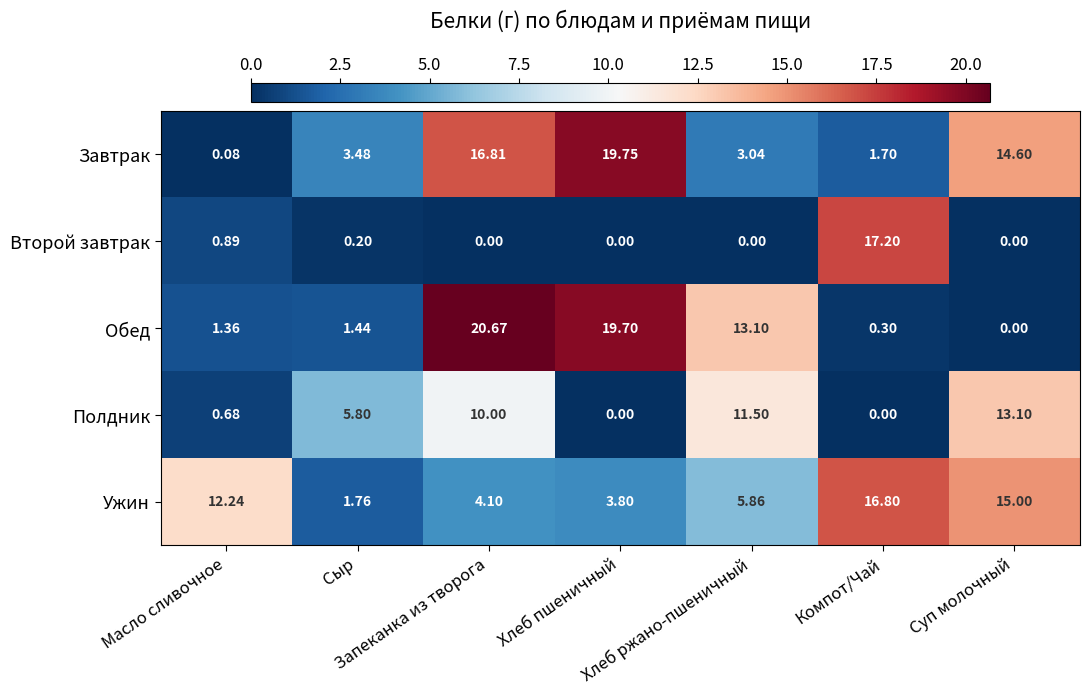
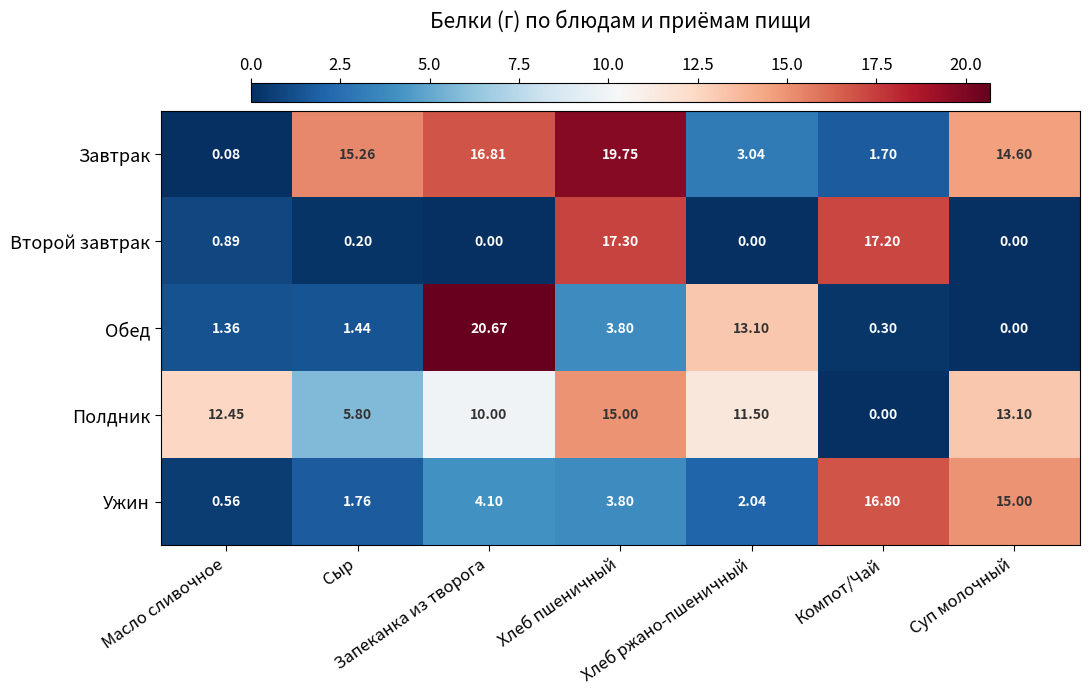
  {
    "Завтрак": {
      "Масло сливочное": 0.08,
-     "Сыр": 3.48,
+     "Сыр": 15.26,
      "Запеканка из творога": 16.81,
      "Хлеб пшеничный": 19.75,
      "Хлеб ржано-пшеничный": 3.04,
      "Компот/Чай": 1.70,
      "Суп молочный": 14.60
    },
    "Второй завтрак": {
      "Масло сливочное": 0.89,
      "Сыр": 0.20,
      "Запеканка из творога": 0.00,
-     "Хлеб пшеничный": 0.00,
+     "Хлеб пшеничный": 17.30,
      "Хлеб ржано-пшеничный": 0.00,
      "Компот/Чай": 17.20,
      "Суп молочный": 0.00
    },
    "Обед": {
      "Масло сливочное": 1.36,
      "Сыр": 1.44,
      "Запеканка из творога": 20.67,
-     "Хлеб пшеничный": 19.70,
+     "Хлеб пшеничный": 3.80,
      "Хлеб ржано-пшеничный": 13.10,
      "Компот/Чай": 0.30,
      "Суп молочный": 0.00
    },
    "Полдник": {
-     "Масло сливочное": 0.68,
+     "Масло сливочное": 12.45,
      "Сыр": 5.80,
      "Запеканка из творога": 10.00,
-     "Хлеб пшеничный": 0.00,
+     "Хлеб пшеничный": 15.00,
      "Хлеб ржано-пшеничный": 11.50,
      "Компот/Чай": 0.00,
      "Суп молочный": 13.10
    },
    "Ужин": {
-     "Масло сливочное": 12.24,
+     "Масло сливочное": 0.56,
      "Сыр": 1.76,
      "Запеканка из творога": 4.10,
      "Хлеб пшеничный": 3.80,
-     "Хлеб ржано-пшеничный": 5.86,
+     "Хлеб ржано-пшеничный": 2.04,
      "Компот/Чай": 16.80,
      "Суп молочный": 15.00
    }
  }
